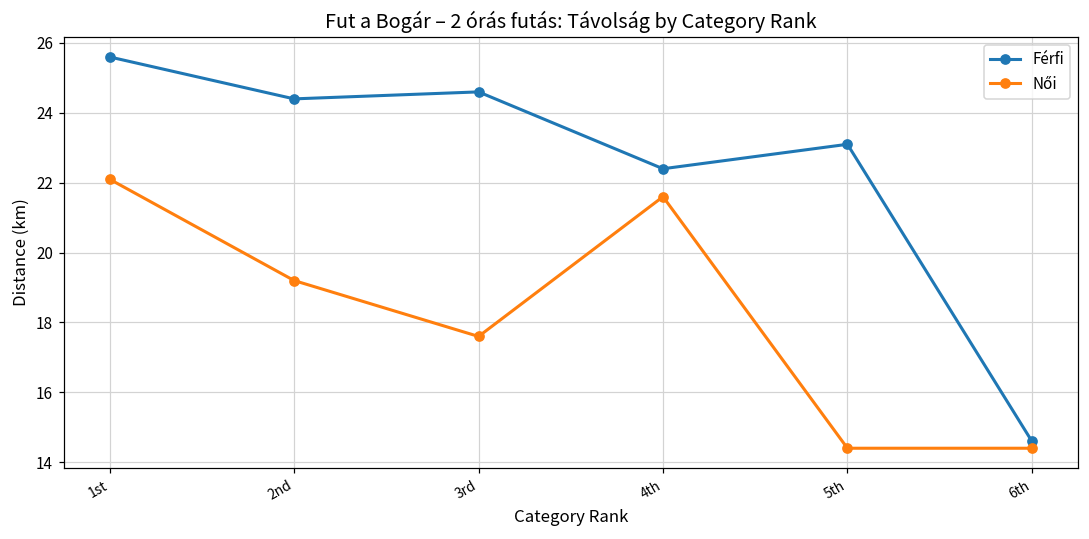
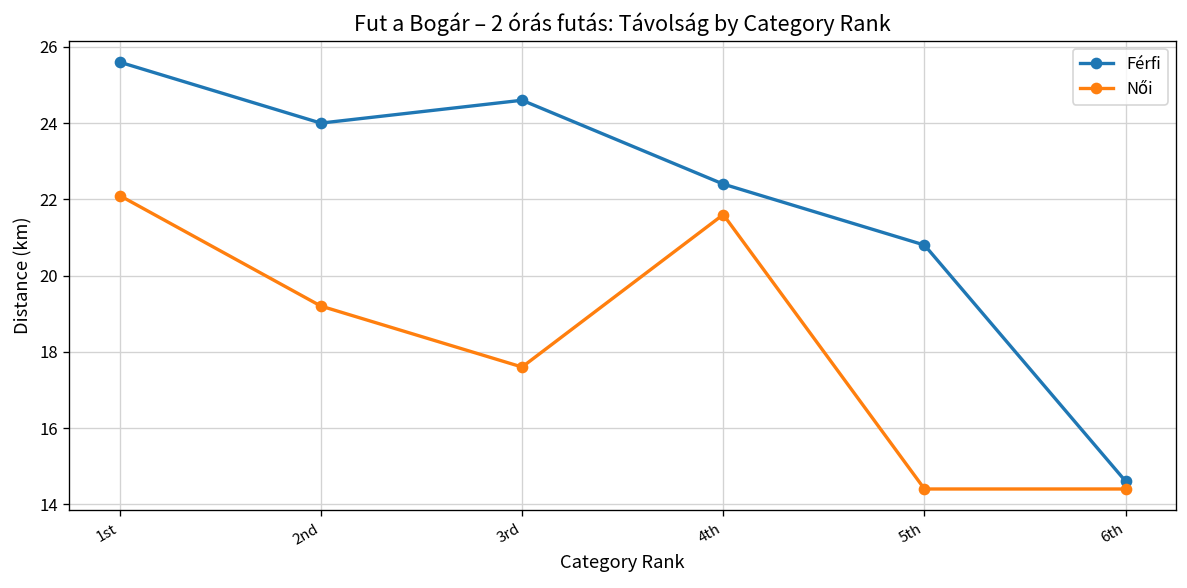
  {
    "Férfi": {
      "1st": 25.6,
-     "2nd": 24.4,
+     "2nd": 24.0,
      "3rd": 24.6,
      "4th": 22.4,
-     "5th": 23.1,
+     "5th": 20.8,
      "6th": 14.6
    },
    "Női": {
      "1st": 22.1,
      "2nd": 19.2,
      "3rd": 17.6,
      "4th": 21.6,
      "5th": 14.4,
      "6th": 14.4
    }
  }
